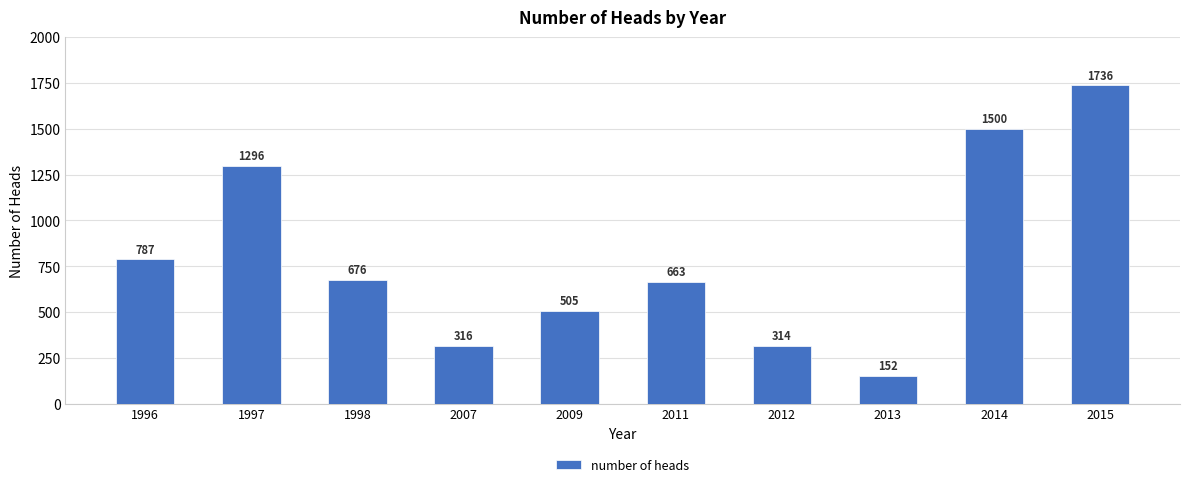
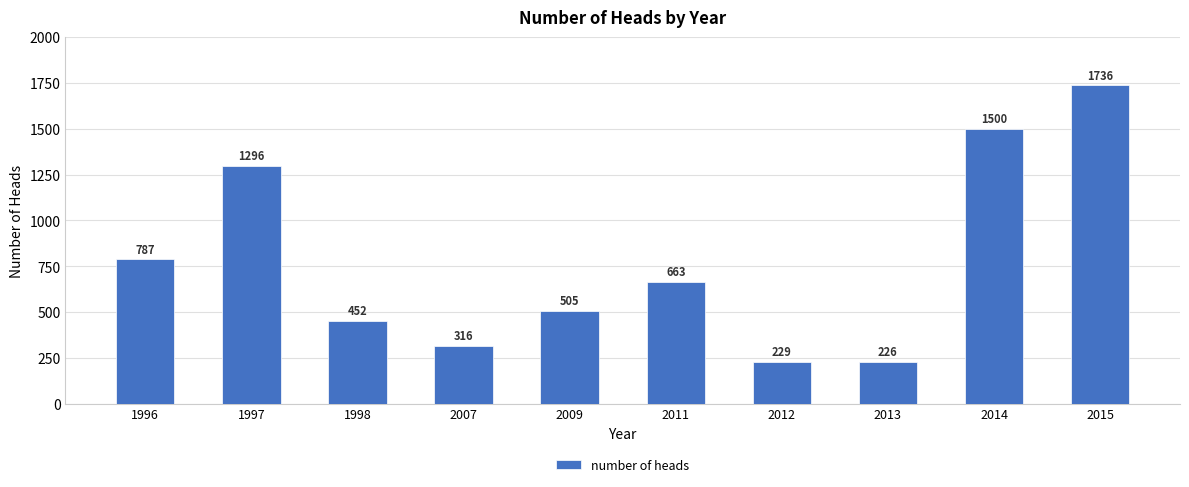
  {
    "1996": 787,
    "1997": 1296,
-   "1998": 676,
+   "1998": 452,
    "2007": 316,
    "2009": 505,
    "2011": 663,
-   "2012": 314,
-   "2013": 152,
+   "2012": 229,
+   "2013": 226,
    "2014": 1500,
    "2015": 1736
  }
